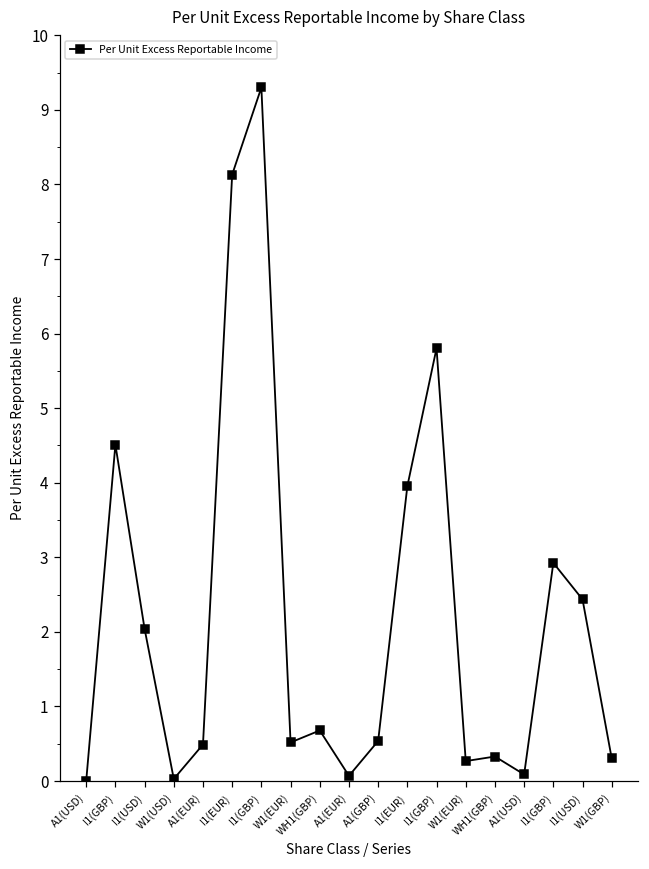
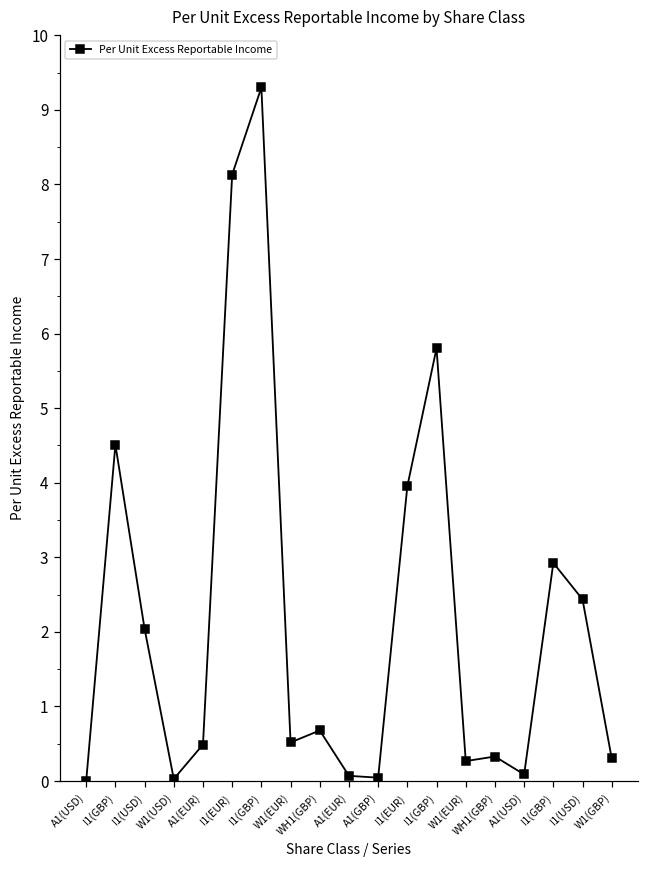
  {
    "W1(USD)": 0.0,
-   "A1(GBP)": 0.5,
+   "A1(GBP)": 0.0,
    "W1(GBP)": 0.3
  }
